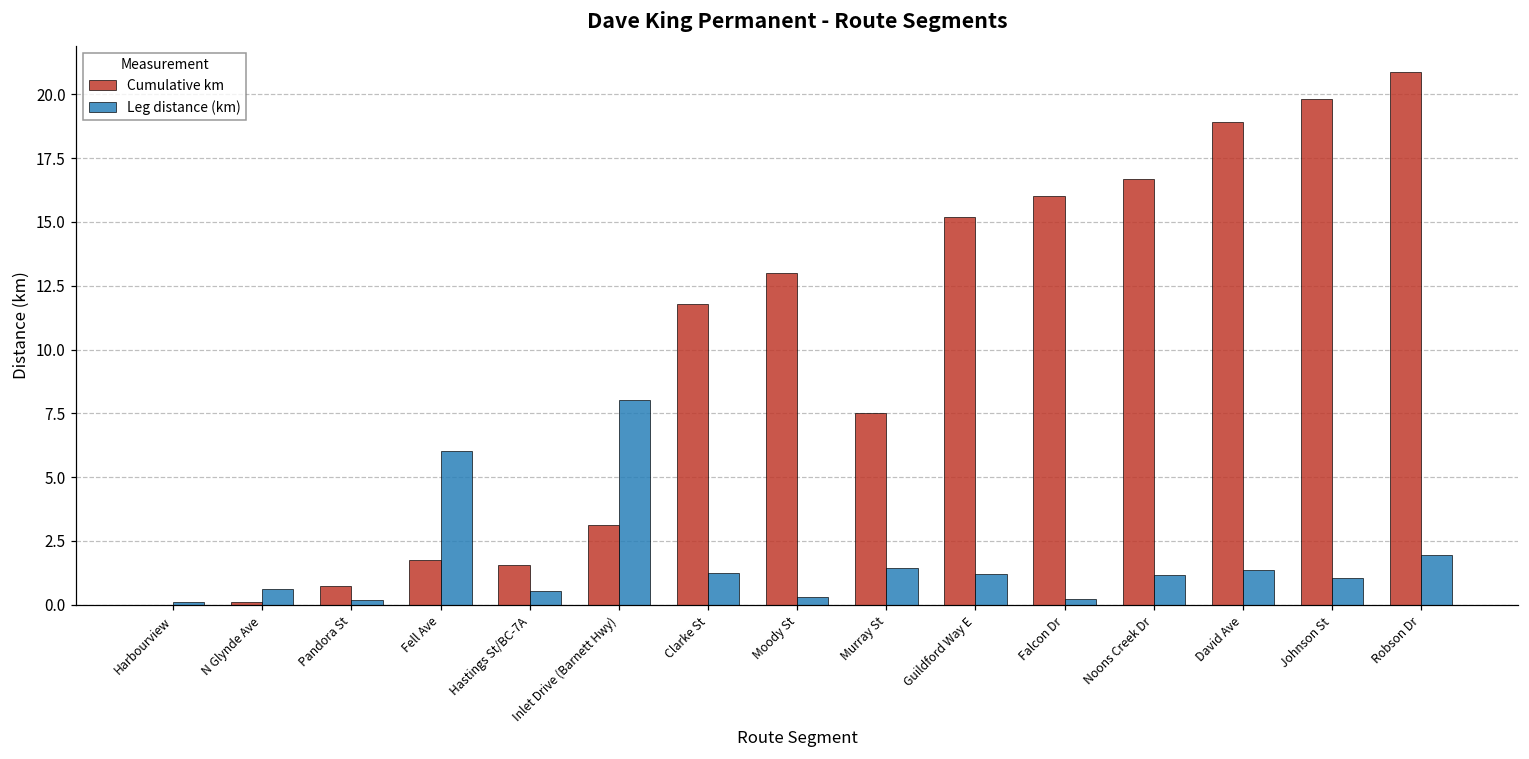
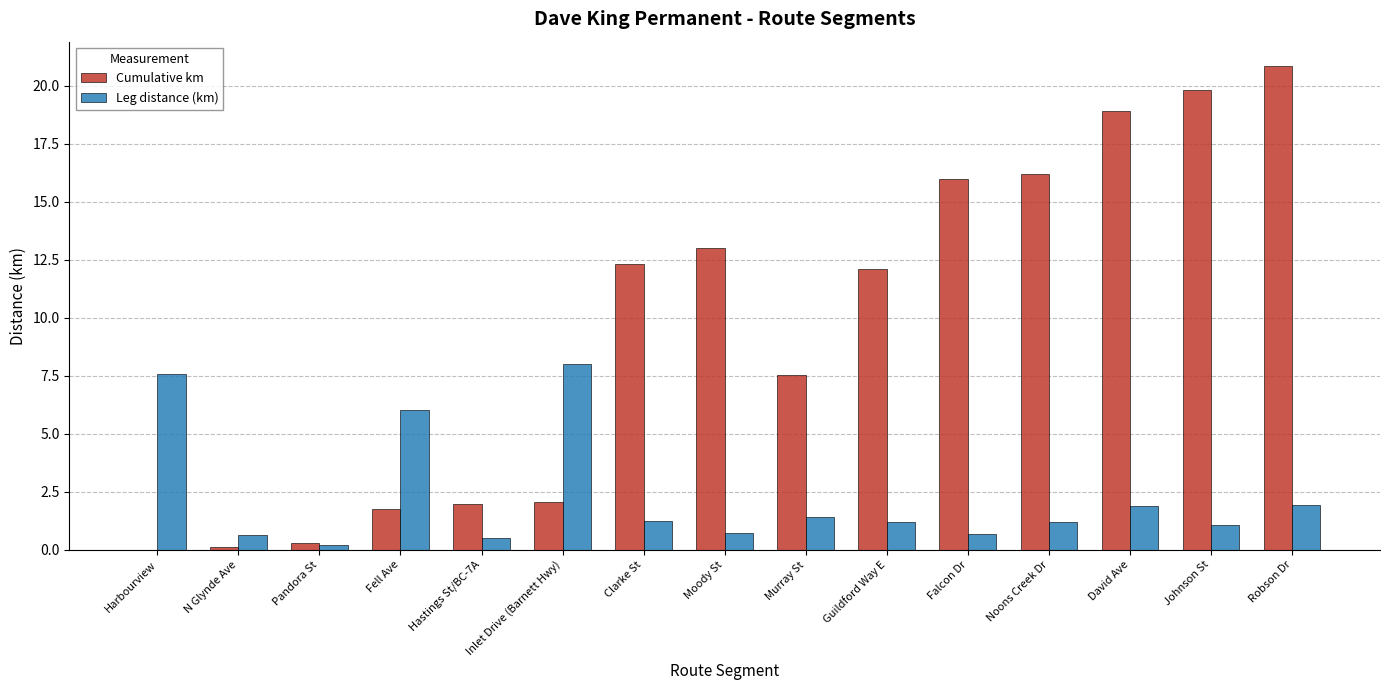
  {
    "Cumulative km": {
      "Harbourview": 0.0,
      "N Glynde Ave": 0.1,
-     "Pandora St": 0.7,
+     "Pandora St": 0.3,
      "Fell Ave": 1.7,
-     "Hastings St/BC-7A": 1.5,
-     "Inlet Drive (Barnett Hwy)": 3.1,
-     "Clarke St": 11.8,
+     "Hastings St/BC-7A": 2.0,
+     "Inlet Drive (Barnett Hwy)": 2.1,
+     "Clarke St": 12.3,
      "Moody St": 13.0,
      "Murray St": 7.5,
-     "Guildford Way E": 15.2,
+     "Guildford Way E": 12.1,
      "Falcon Dr": 16.0,
-     "Noons Creek Dr": 16.7,
+     "Noons Creek Dr": 16.2,
      "David Ave": 18.9,
      "Johnson St": 19.8,
      "Robson Dr": 20.9
    },
    "Leg distance (km)": {
-     "Harbourview": 0.1,
+     "Harbourview": 7.6,
      "N Glynde Ave": 0.6,
      "Pandora St": 0.2,
      "Fell Ave": 6.0,
      "Hastings St/BC-7A": 0.5,
      "Inlet Drive (Barnett Hwy)": 8.0,
      "Clarke St": 1.2,
-     "Moody St": 0.3,
+     "Moody St": 0.7,
      "Murray St": 1.4,
      "Guildford Way E": 1.2,
-     "Falcon Dr": 0.2,
+     "Falcon Dr": 0.7,
      "Noons Creek Dr": 1.2,
-     "David Ave": 1.4,
+     "David Ave": 1.9,
      "Johnson St": 1.1,
      "Robson Dr": 1.9
    }
  }
